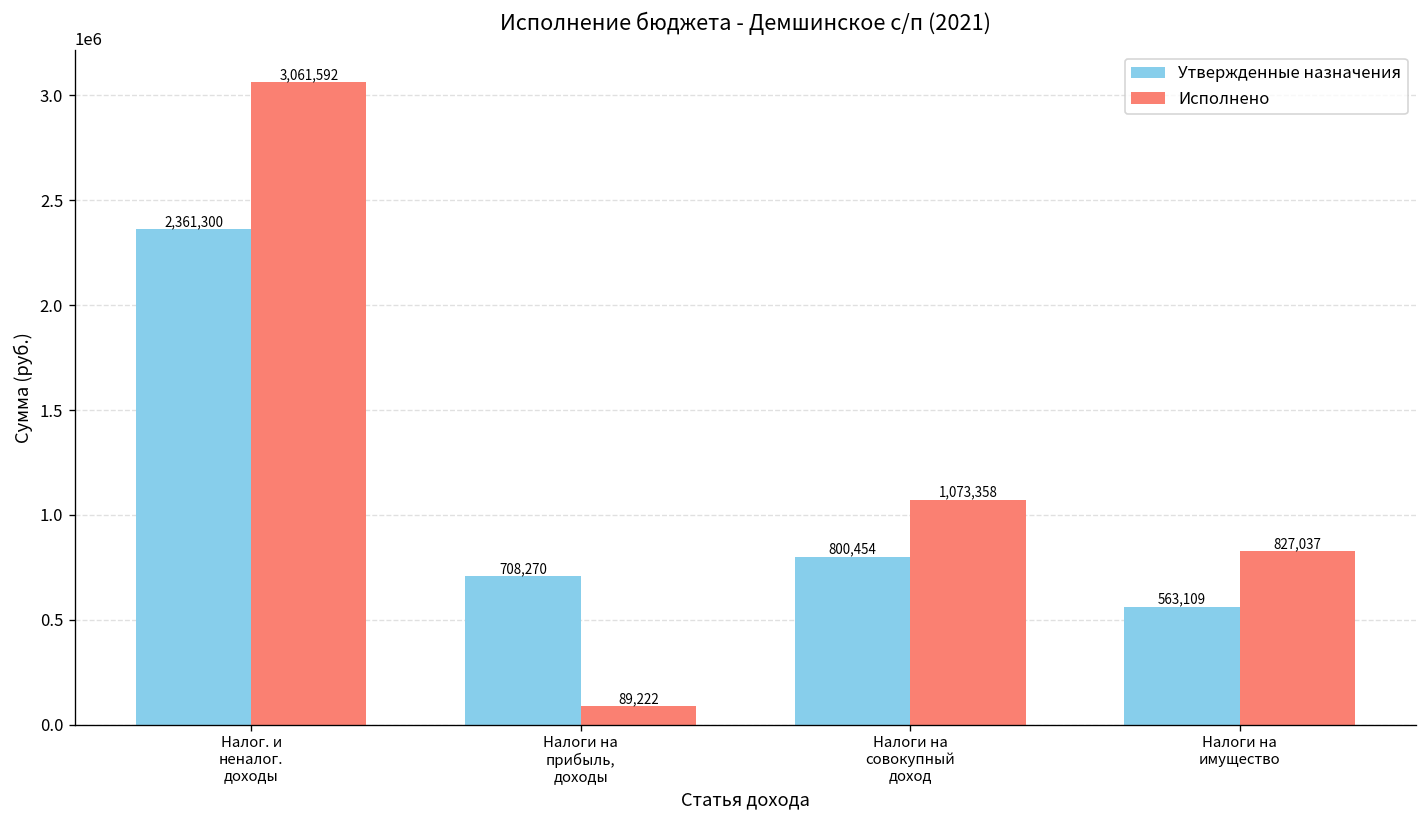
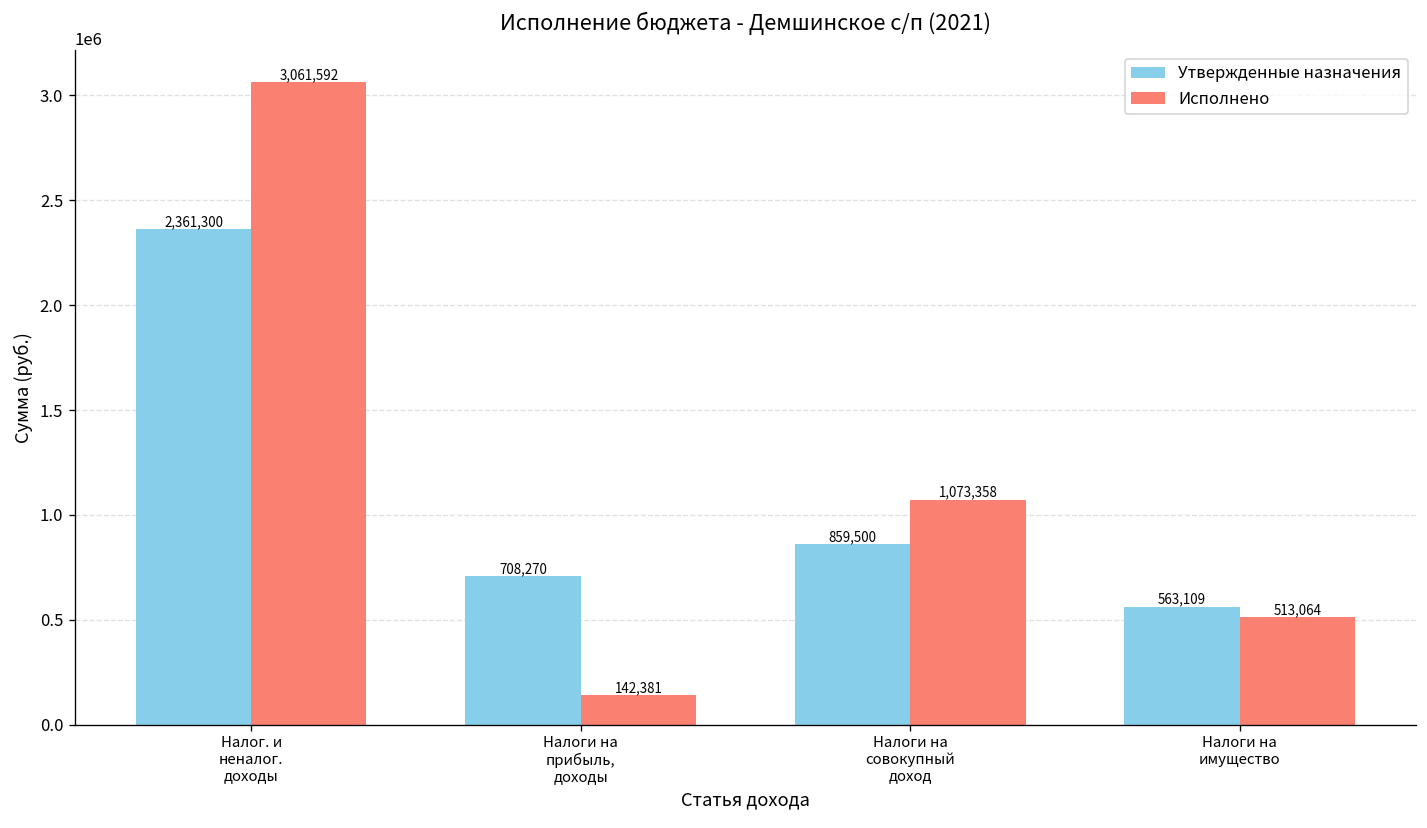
  {
    "Утвержденные назначения": {
      "Налог. и неналог. доходы": "2,361,300",
      "Налоги на прибыль, доходы": "708,270",
-     "Налоги на совокупный доход": "800,454",
+     "Налоги на совокупный доход": "859,500",
      "Налоги на имущество": "563,109"
    },
    "Исполнено": {
      "Налог. и неналог. доходы": "3,061,592",
-     "Налоги на прибыль, доходы": "89,222",
+     "Налоги на прибыль, доходы": "142,381",
      "Налоги на совокупный доход": "1,073,358",
-     "Налоги на имущество": "827,037"
+     "Налоги на имущество": "513,064"
    }
  }
